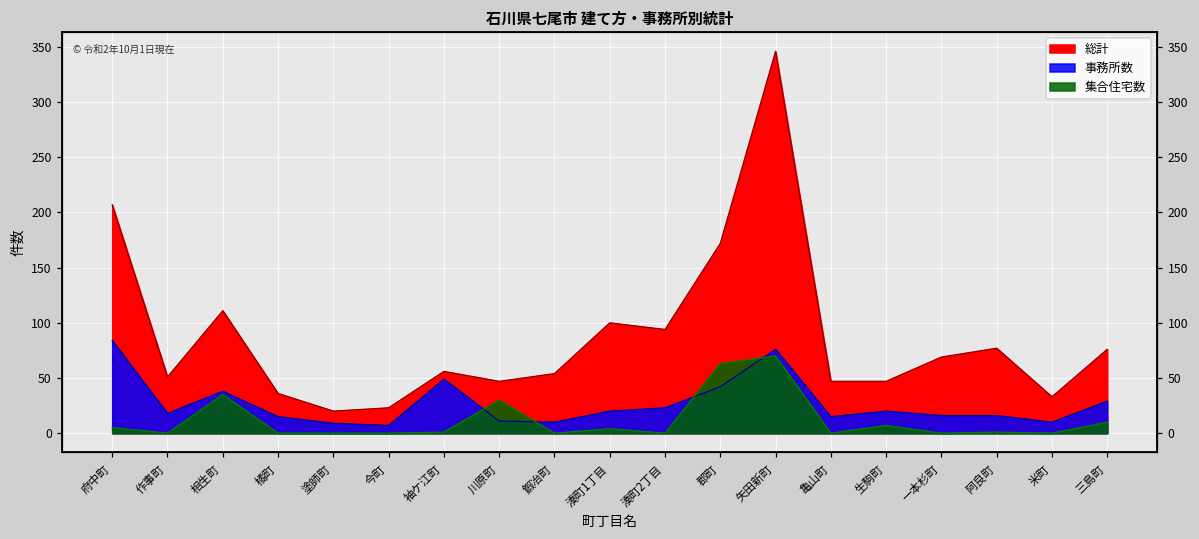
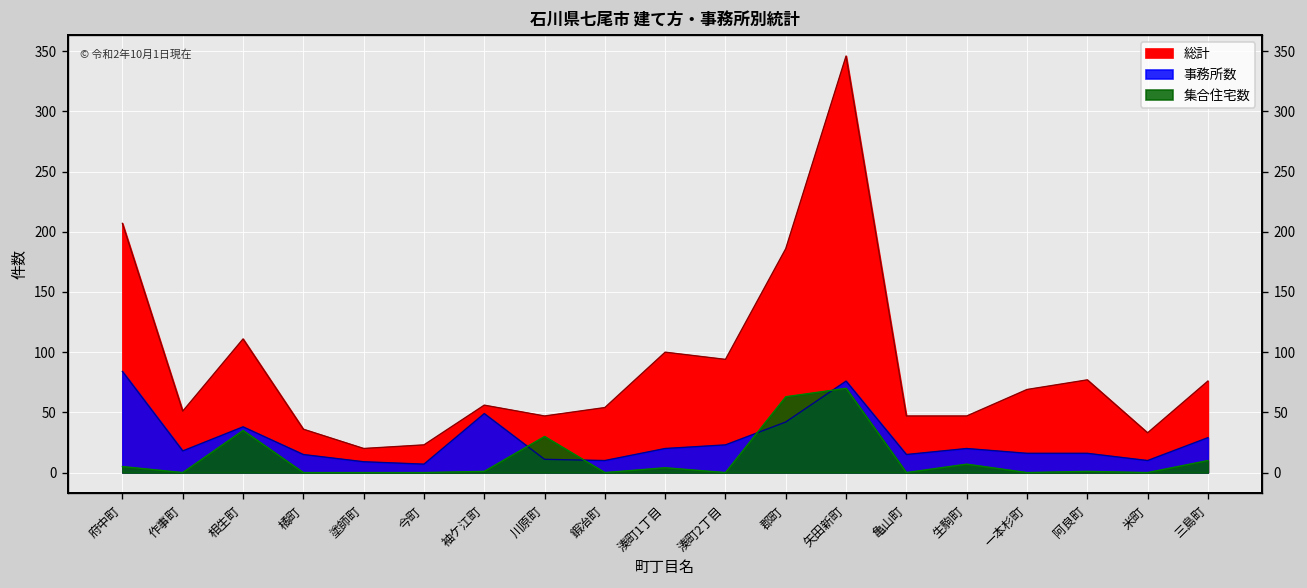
  {
    "総計": {
      "府中町": 207,
      "作事町": 51,
      "相生町": 111,
      "橘町": 36,
      "塗師町": 20,
      "今町": 23,
      "袖ケ江町": 56,
      "川原町": 47,
      "鍜冶町": 54,
      "湊町1丁目": 100,
      "湊町2丁目": 94,
-     "郡町": 172,
+     "郡町": 186,
      "矢田新町": 346,
      "亀山町": 47,
      "生駒町": 47,
      "一本杉町": 69,
      "阿良町": 77,
      "米町": 33,
      "三島町": 76
    },
    "事務所数": {
      "府中町": 84,
      "作事町": 18,
      "相生町": 38,
      "橘町": 15,
      "塗師町": 9,
      "今町": 7,
      "袖ケ江町": 49,
      "川原町": 11,
      "鍜冶町": 10,
      "湊町1丁目": 20,
      "湊町2丁目": 23,
      "郡町": 42,
      "矢田新町": 76,
      "亀山町": 15,
      "生駒町": 20,
      "一本杉町": 16,
      "阿良町": 16,
      "米町": 10,
      "三島町": 29
    },
    "集合住宅数": {
      "府中町": 5,
      "作事町": 0,
      "相生町": 35,
      "橘町": 0,
      "塗師町": 0,
      "今町": 0,
      "袖ケ江町": 1,
      "川原町": 30,
      "鍜冶町": 0,
      "湊町1丁目": 4,
      "湊町2丁目": 0,
      "郡町": 63,
      "矢田新町": 70,
      "亀山町": 0,
      "生駒町": 7,
      "一本杉町": 0,
      "阿良町": 1,
      "米町": 0,
      "三島町": 10
    }
  }
